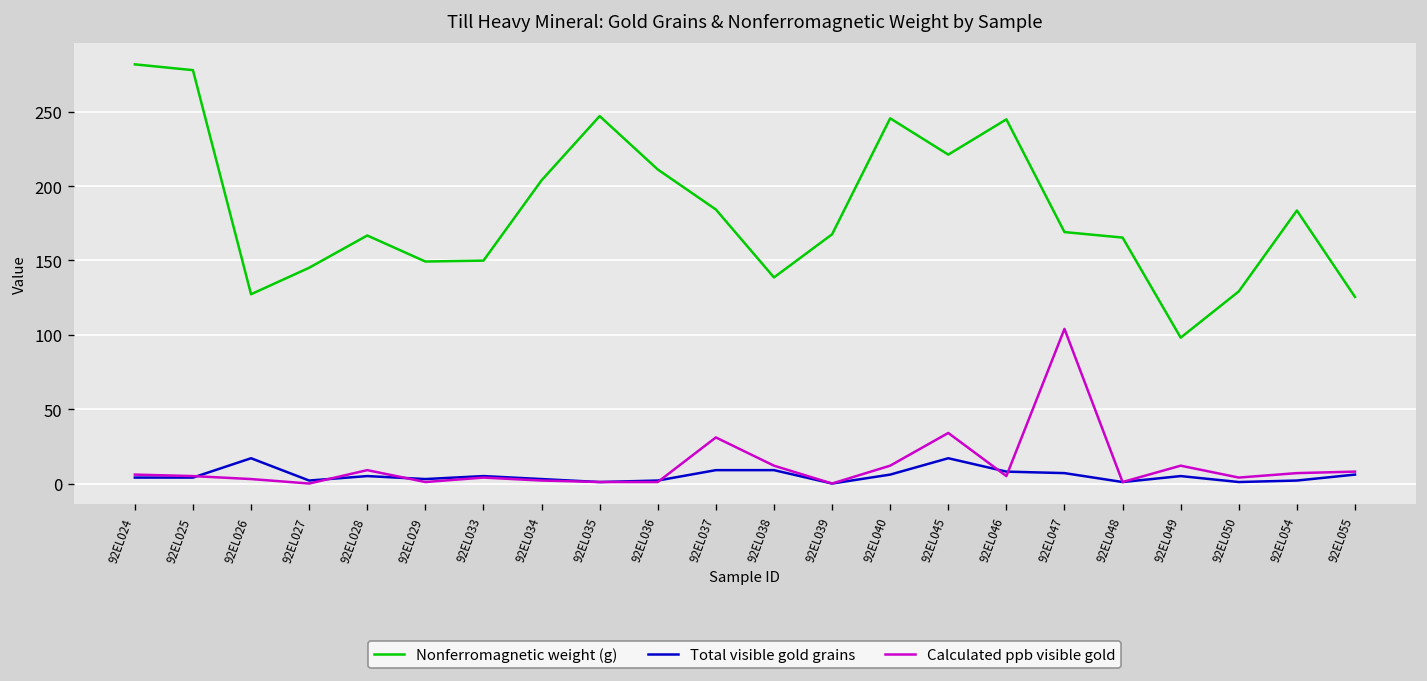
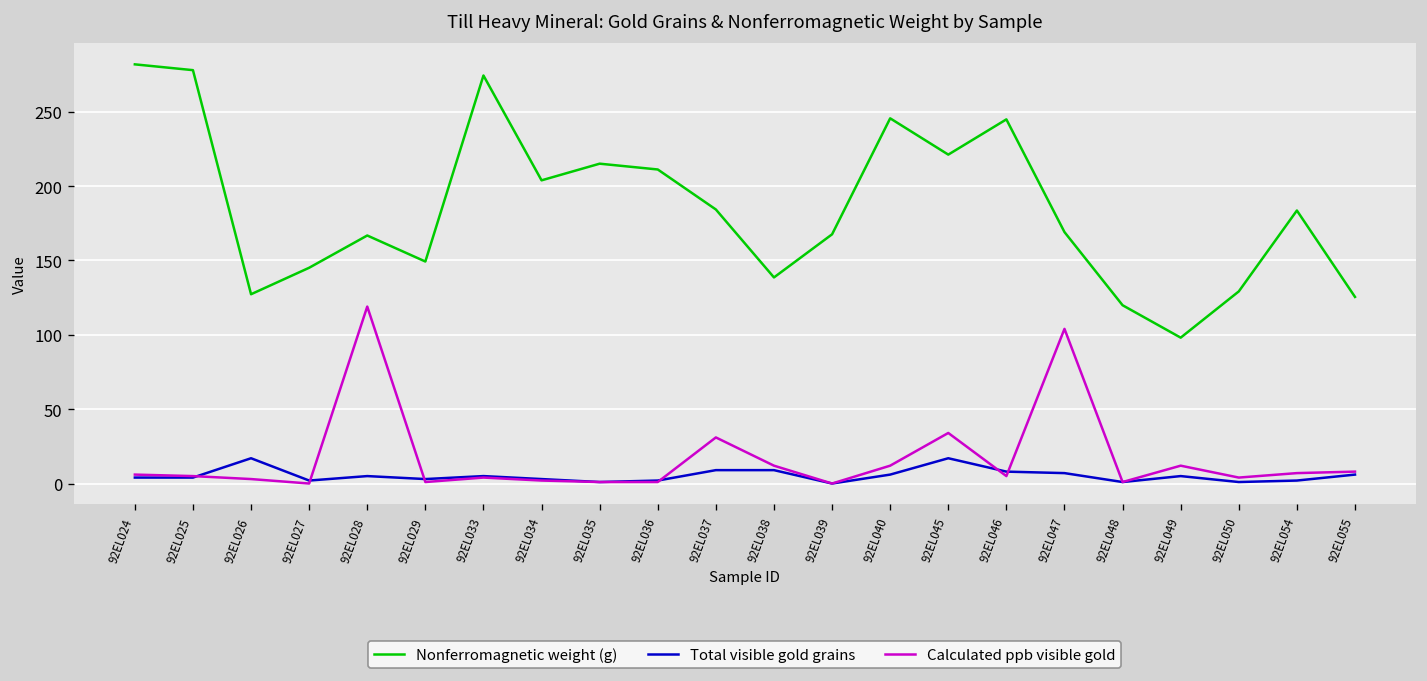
  {
    "Nonferromagnetic weight (g)": {
      "92EL024": 282,
      "92EL025": 278,
      "92EL026": 127,
      "92EL027": 145,
      "92EL028": 167,
      "92EL029": 149,
-     "92EL033": 150,
+     "92EL033": 274,
      "92EL034": 204,
-     "92EL035": 247,
+     "92EL035": 215,
      "92EL036": 211,
      "92EL037": 184,
      "92EL038": 139,
      "92EL039": 168,
      "92EL040": 246,
      "92EL045": 221,
      "92EL046": 245,
      "92EL047": 169,
-     "92EL048": 165,
+     "92EL048": 120,
      "92EL049": 98,
      "92EL050": 129,
      "92EL054": 184,
      "92EL055": 126
    },
    "Total visible gold grains": {
      "92EL026": 17,
      "92EL028": 5,
      "92EL037": 9,
      "92EL038": 9,
      "92EL040": 6,
      "92EL045": 17,
      "92EL046": 8,
      "92EL047": 7,
      "92EL049": 5,
      "92EL050": 1,
      "92EL054": 2
    },
    "Calculated ppb visible gold": {
      "92EL026": 3,
-     "92EL028": 9,
+     "92EL028": 119,
      "92EL037": 31,
      "92EL038": 12,
      "92EL040": 12,
      "92EL045": 34,
      "92EL046": 5,
      "92EL047": 104,
      "92EL049": 12,
      "92EL050": 4,
      "92EL054": 7
    }
  }
